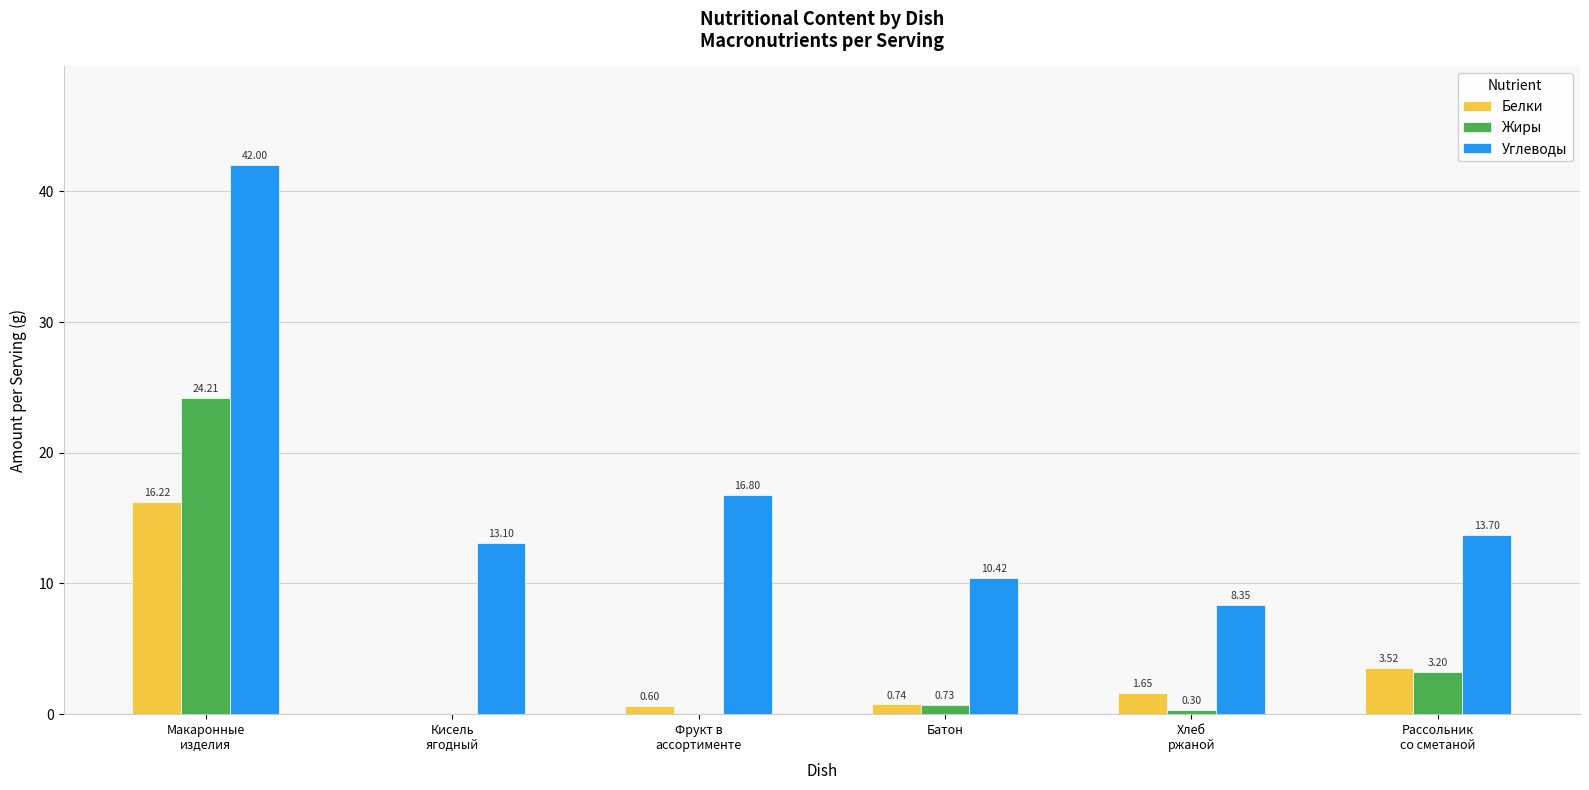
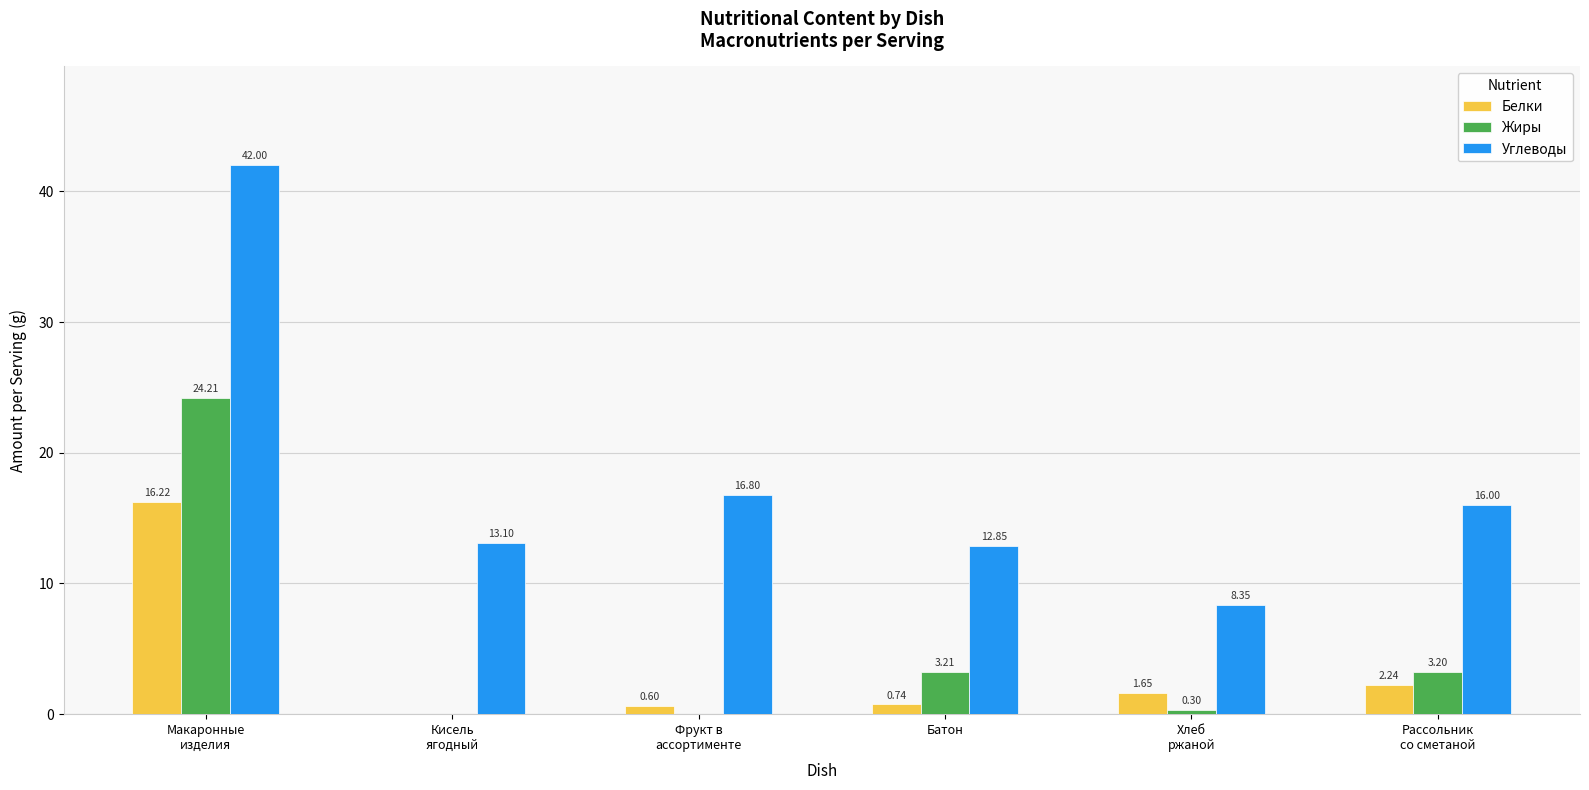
  {
    "Белки": {
      "Макаронные изделия": 16.22,
      "Фрукт в ассортименте": 0.60,
      "Батон": 0.74,
      "Хлеб ржаной": 1.65,
-     "Рассольник со сметаной": 3.52
+     "Рассольник со сметаной": 2.24
    },
    "Жиры": {
      "Макаронные изделия": 24.21,
-     "Батон": 0.73,
+     "Батон": 3.21,
      "Хлеб ржаной": 0.30,
      "Рассольник со сметаной": 3.20
    },
    "Углеводы": {
      "Макаронные изделия": 42.00,
      "Кисель ягодный": 13.10,
      "Фрукт в ассортименте": 16.80,
-     "Батон": 10.42,
+     "Батон": 12.85,
      "Хлеб ржаной": 8.35,
-     "Рассольник со сметаной": 13.70
+     "Рассольник со сметаной": 16.00
    }
  }
